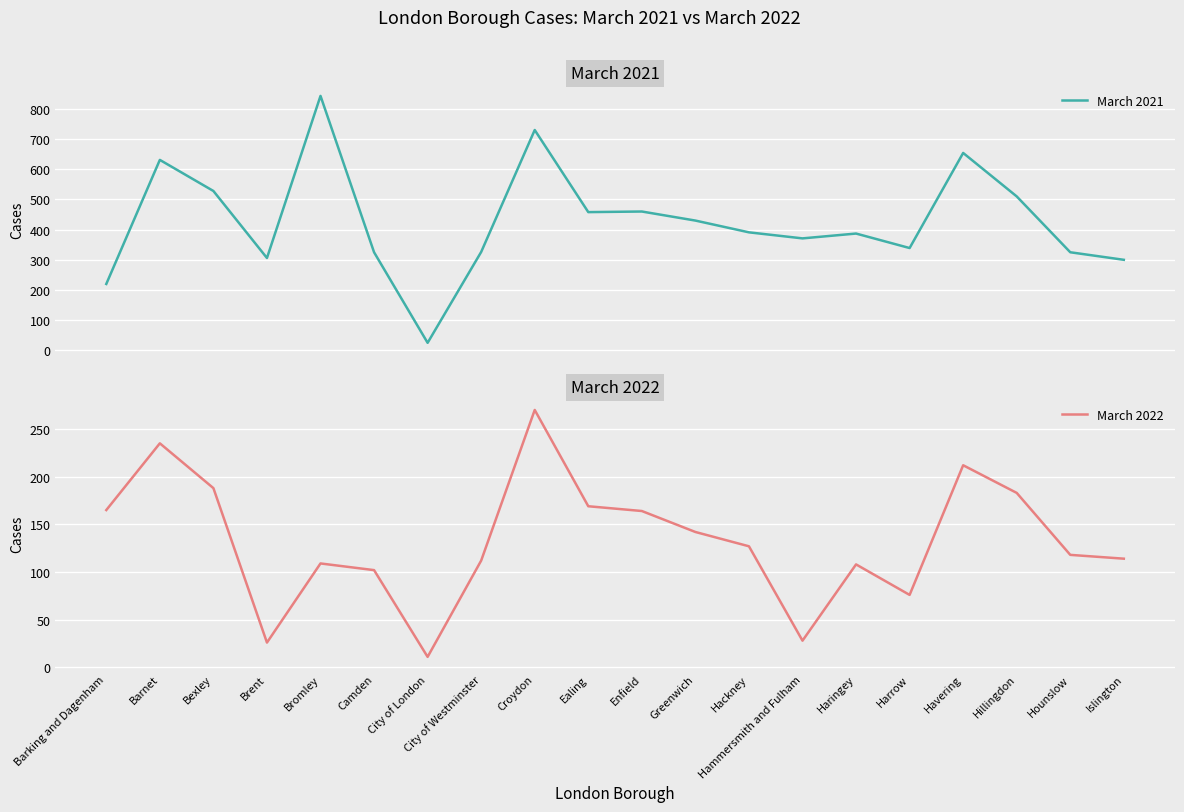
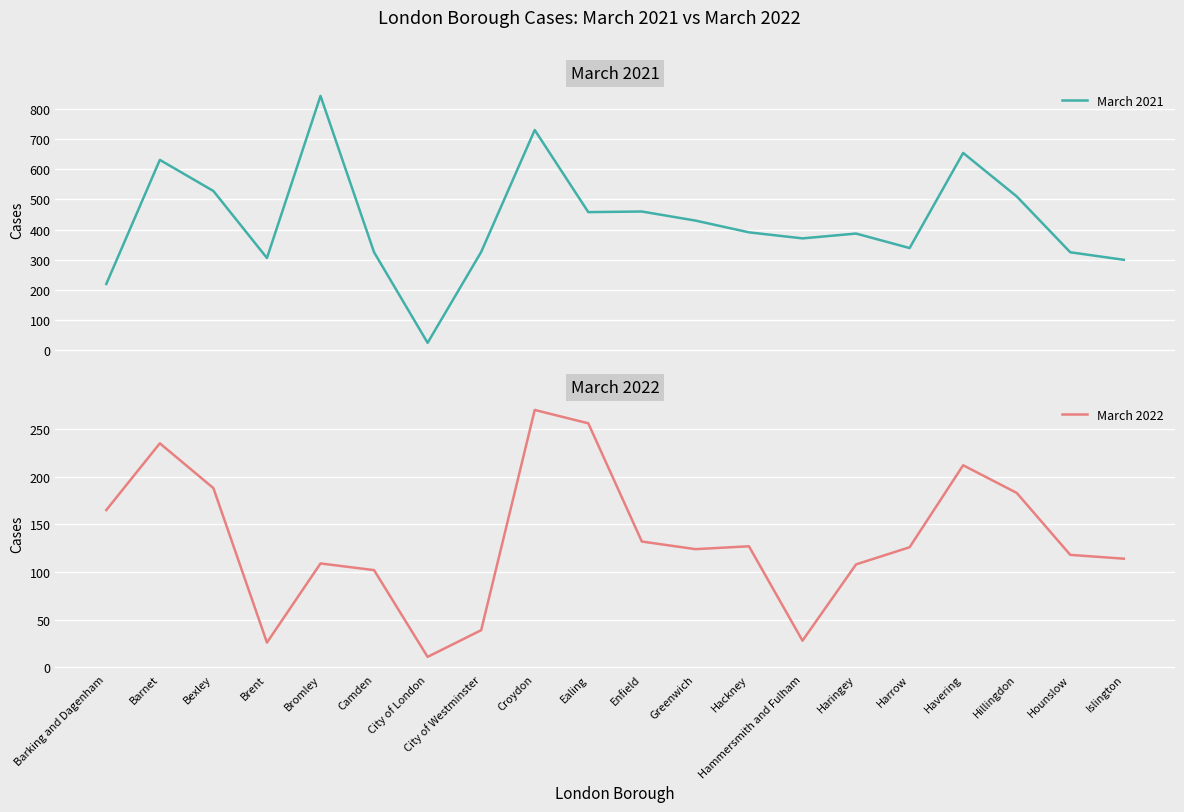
  {
    "March 2022": {
      "Barking and Dagenham": 170,
      "Barnet": 240,
      "Bexley": 190,
      "Brent": 30,
      "Bromley": 110,
      "Camden": 100,
      "City of London": 10,
-     "City of Westminster": 110,
+     "City of Westminster": 40,
      "Croydon": 270,
-     "Ealing": 170,
-     "Enfield": 160,
-     "Greenwich": 140,
+     "Ealing": 260,
+     "Enfield": 130,
+     "Greenwich": 120,
      "Hackney": 130,
      "Hammersmith and Fulham": 30,
      "Haringey": 110,
-     "Harrow": 80,
+     "Harrow": 130,
      "Havering": 210,
      "Hillingdon": 180,
      "Hounslow": 120,
      "Islington": 110
    }
  }
